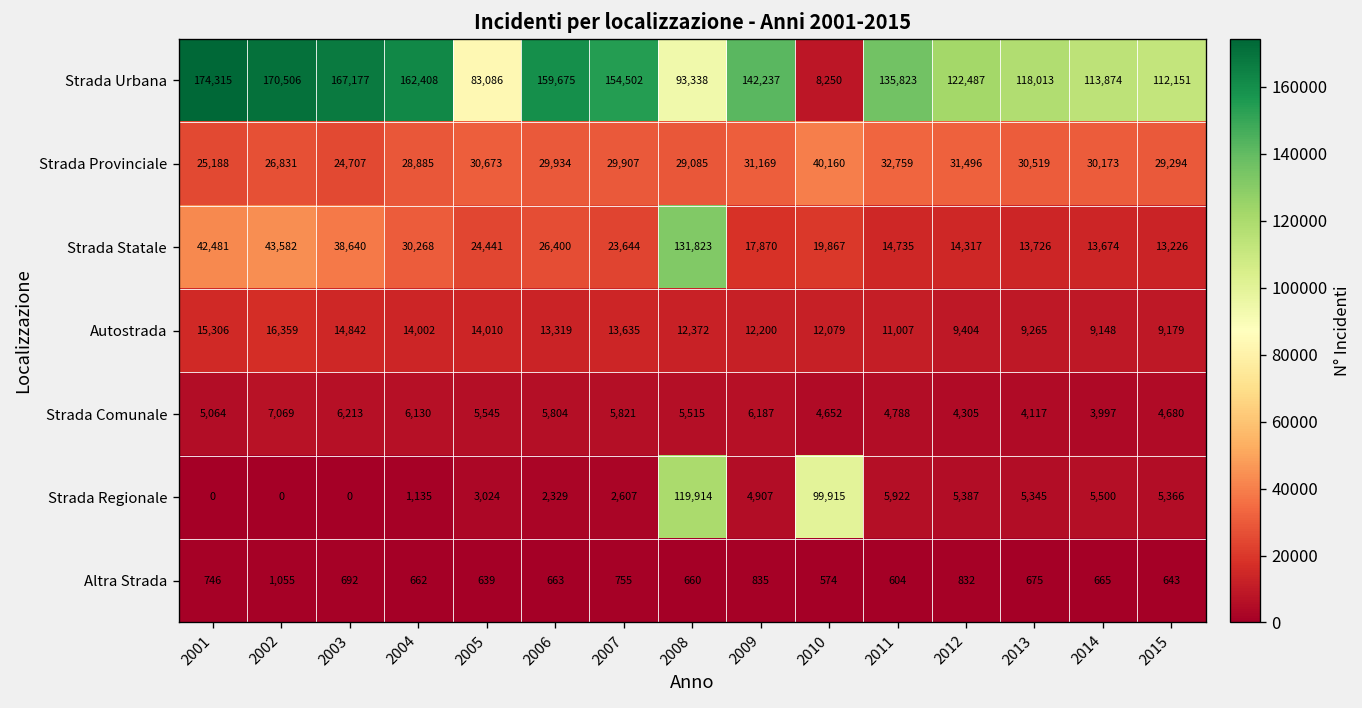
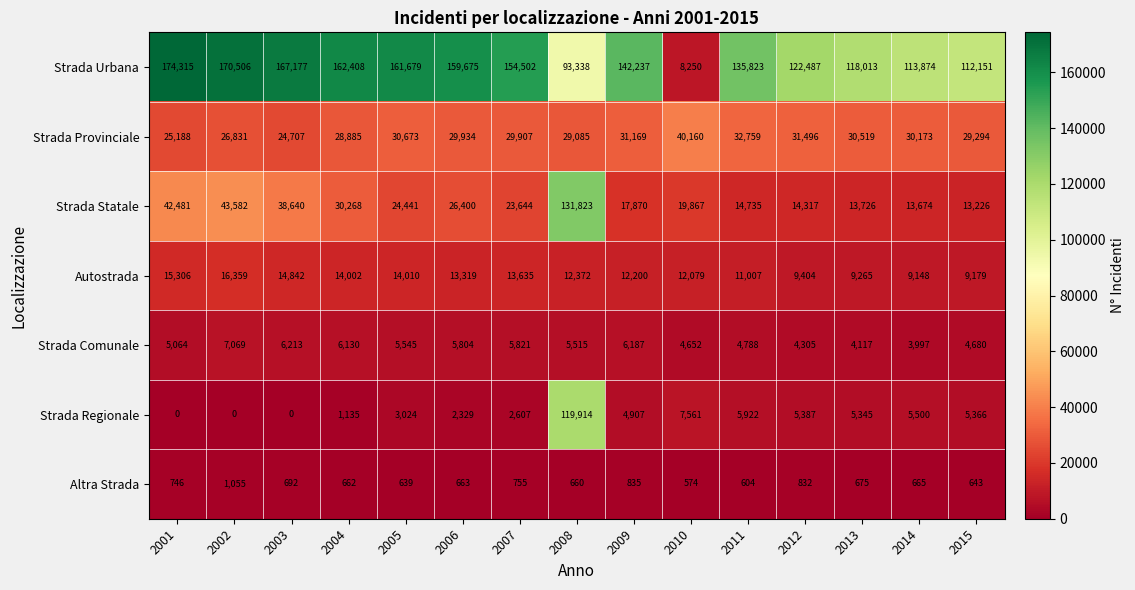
  {
    "Strada Urbana": {
      "2001": "174,315",
      "2002": "170,506",
      "2003": "167,177",
      "2004": "162,408",
-     "2005": "83,086",
+     "2005": "161,679",
      "2006": "159,675",
      "2007": "154,502",
      "2008": "93,338",
      "2009": "142,237",
      "2010": "8,250",
      "2011": "135,823",
      "2012": "122,487",
      "2013": "118,013",
      "2014": "113,874",
      "2015": "112,151"
    },
    "Strada Provinciale": {
      "2001": "25,188",
      "2002": "26,831",
      "2003": "24,707",
      "2004": "28,885",
      "2005": "30,673",
      "2006": "29,934",
      "2007": "29,907",
      "2008": "29,085",
      "2009": "31,169",
      "2010": "40,160",
      "2011": "32,759",
      "2012": "31,496",
      "2013": "30,519",
      "2014": "30,173",
      "2015": "29,294"
    },
    "Strada Statale": {
      "2001": "42,481",
      "2002": "43,582",
      "2003": "38,640",
      "2004": "30,268",
      "2005": "24,441",
      "2006": "26,400",
      "2007": "23,644",
      "2008": "131,823",
      "2009": "17,870",
      "2010": "19,867",
      "2011": "14,735",
      "2012": "14,317",
      "2013": "13,726",
      "2014": "13,674",
      "2015": "13,226"
    },
    "Autostrada": {
      "2001": "15,306",
      "2002": "16,359",
      "2003": "14,842",
      "2004": "14,002",
      "2005": "14,010",
      "2006": "13,319",
      "2007": "13,635",
      "2008": "12,372",
      "2009": "12,200",
      "2010": "12,079",
      "2011": "11,007",
      "2012": "9,404",
      "2013": "9,265",
      "2014": "9,148",
      "2015": "9,179"
    },
    "Strada Comunale": {
      "2001": "5,064",
      "2002": "7,069",
      "2003": "6,213",
      "2004": "6,130",
      "2005": "5,545",
      "2006": "5,804",
      "2007": "5,821",
      "2008": "5,515",
      "2009": "6,187",
      "2010": "4,652",
      "2011": "4,788",
      "2012": "4,305",
      "2013": "4,117",
      "2014": "3,997",
      "2015": "4,680"
    },
    "Strada Regionale": {
      "2001": "0",
      "2002": "0",
      "2003": "0",
      "2004": "1,135",
      "2005": "3,024",
      "2006": "2,329",
      "2007": "2,607",
      "2008": "119,914",
      "2009": "4,907",
-     "2010": "99,915",
+     "2010": "7,561",
      "2011": "5,922",
      "2012": "5,387",
      "2013": "5,345",
      "2014": "5,500",
      "2015": "5,366"
    },
    "Altra Strada": {
      "2001": "746",
      "2002": "1,055",
      "2003": "692",
      "2004": "662",
      "2005": "639",
      "2006": "663",
      "2007": "755",
      "2008": "660",
      "2009": "835",
      "2010": "574",
      "2011": "604",
      "2012": "832",
      "2013": "675",
      "2014": "665",
      "2015": "643"
    }
  }
